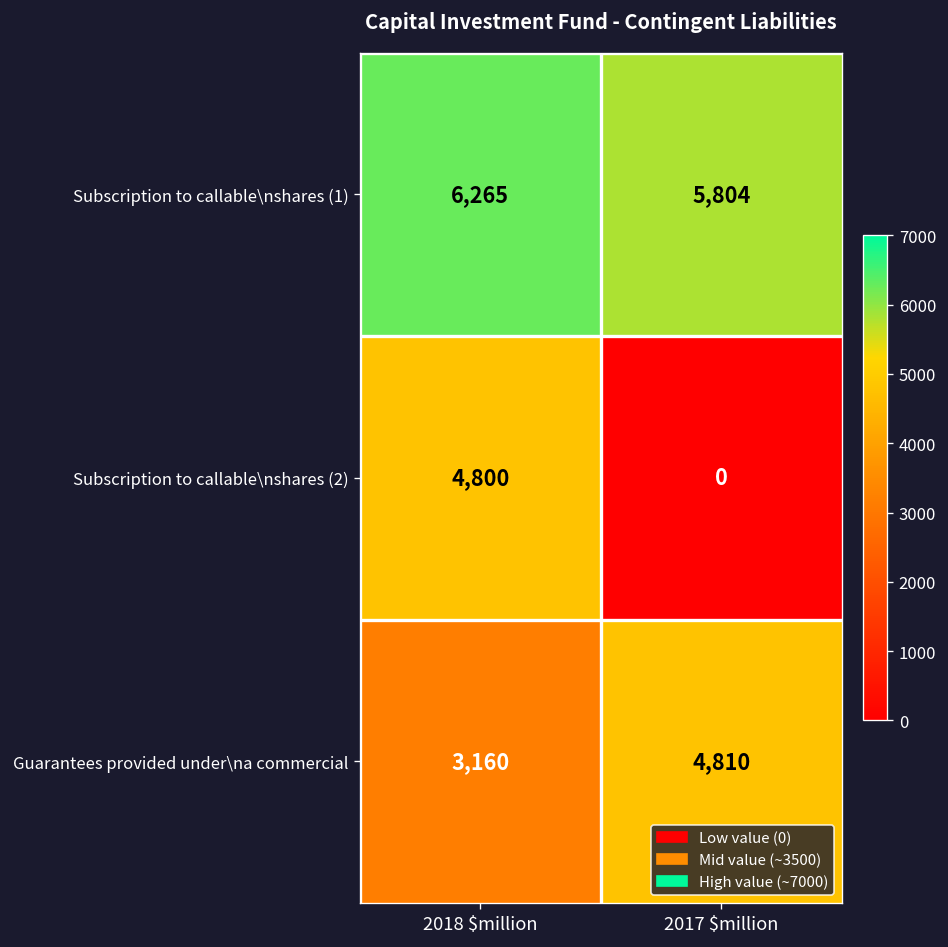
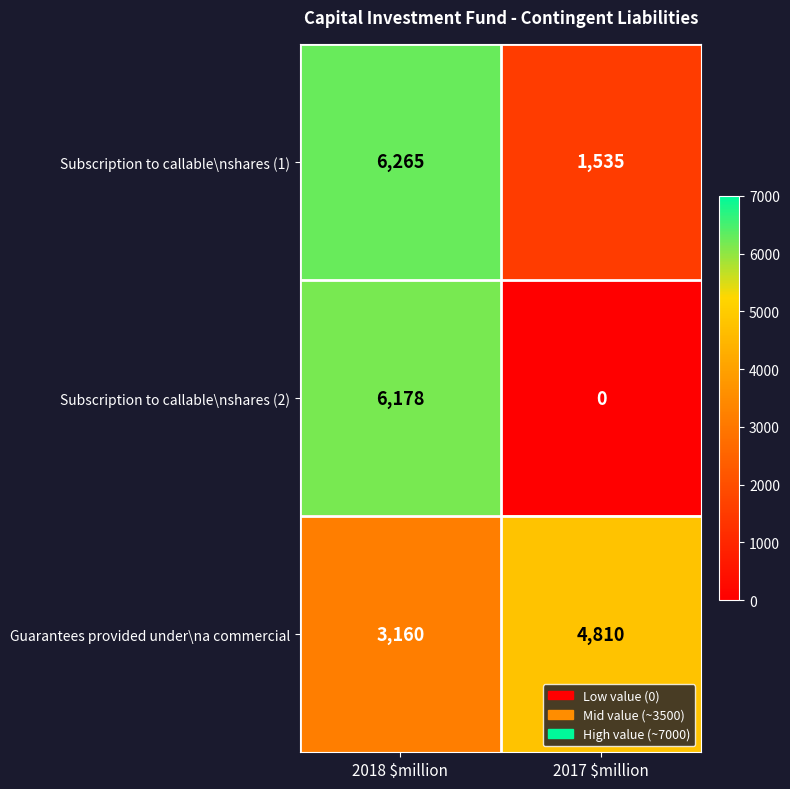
  {
    "Subscription to callable\\nshares (1)": {
      "2018 $million": "6,265",
-     "2017 $million": "5,804"
+     "2017 $million": "1,535"
    },
    "Subscription to callable\\nshares (2)": {
-     "2018 $million": "4,800",
+     "2018 $million": "6,178",
      "2017 $million": "0"
    },
    "Guarantees provided under\\na commercial": {
      "2018 $million": "3,160",
      "2017 $million": "4,810"
    }
  }
